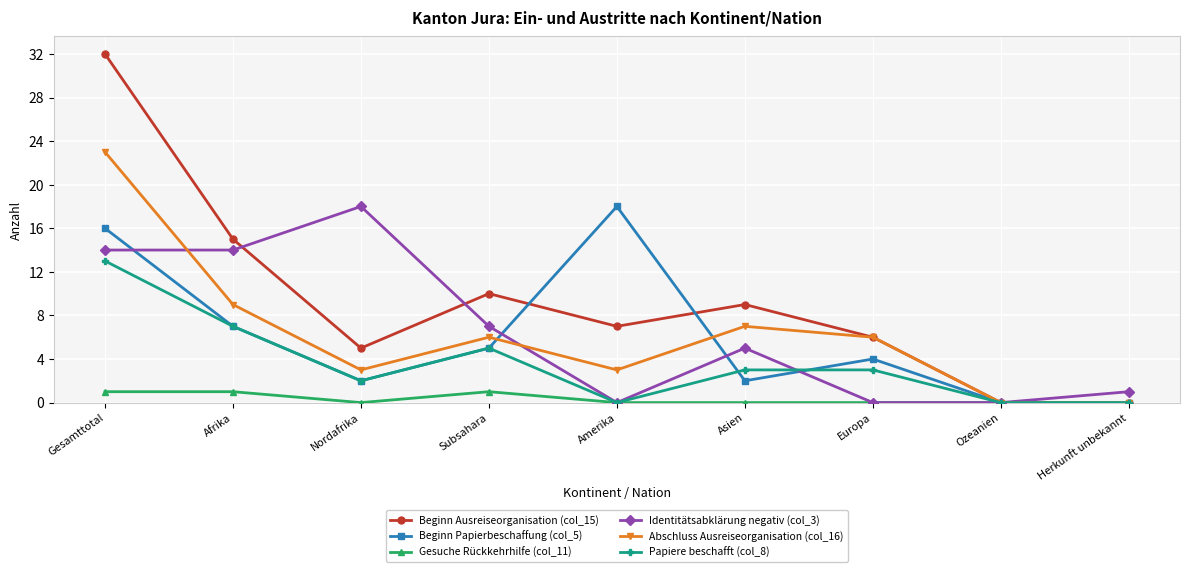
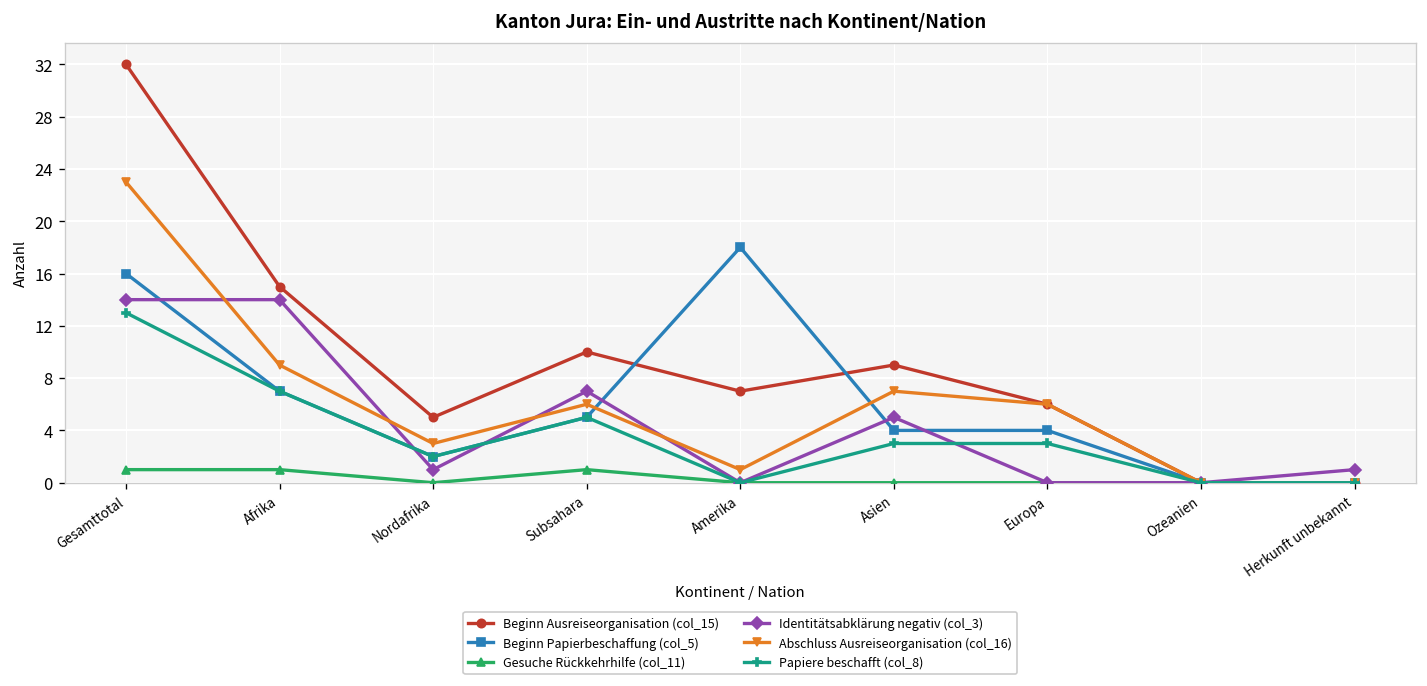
  {
    "Beginn Ausreiseorganisation (col_15)": {
      "Gesamttotal": 32,
      "Afrika": 15,
      "Nordafrika": 5,
      "Subsahara": 10,
      "Amerika": 7,
      "Asien": 9
    },
    "Beginn Papierbeschaffung (col_5)": {
      "Gesamttotal": 16,
      "Amerika": 18,
-     "Asien": 2,
+     "Asien": 4,
      "Europa": 4
    },
    "Identitätsabklärung negativ (col_3)": {
      "Gesamttotal": 14,
      "Afrika": 14,
-     "Nordafrika": 18,
+     "Nordafrika": 1,
      "Subsahara": 7,
      "Asien": 5,
      "Herkunft unbekannt": 1
    },
    "Abschluss Ausreiseorganisation (col_16)": {
      "Gesamttotal": 23,
      "Afrika": 9,
      "Nordafrika": 3,
      "Subsahara": 6,
-     "Amerika": 3,
+     "Amerika": 1,
      "Asien": 7
    }
  }
